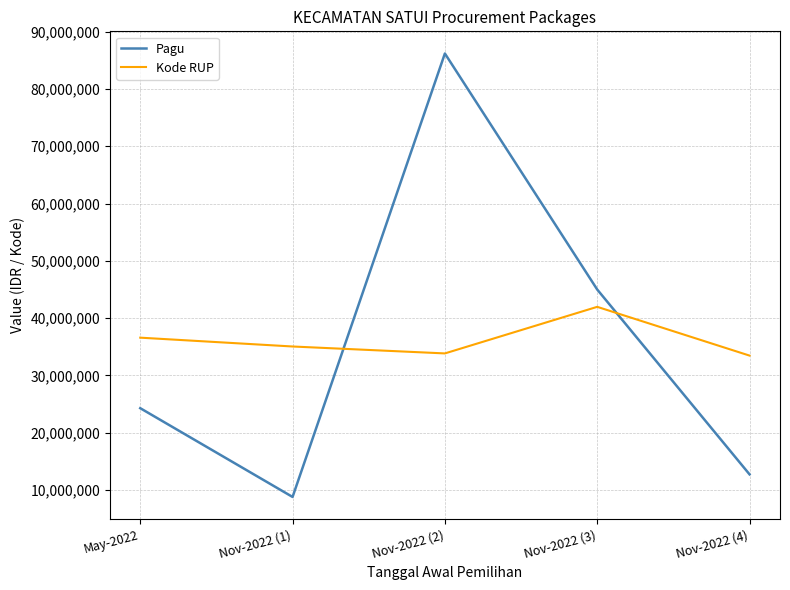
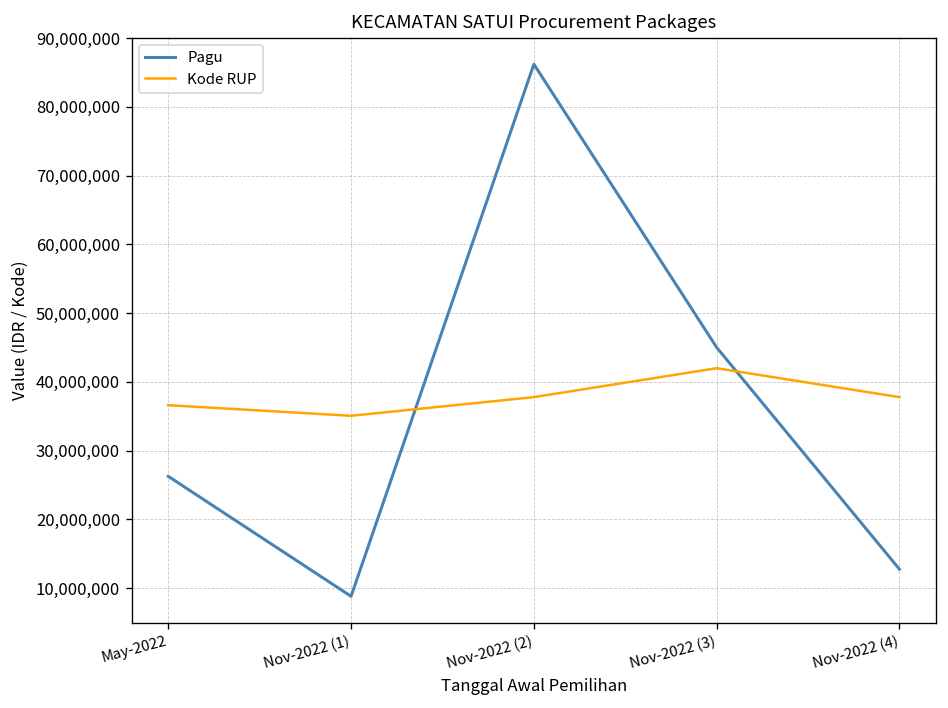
  {
    "Pagu": {
-     "May-2022": "24,000,000",
+     "May-2022": "26,000,000",
      "Nov-2022 (1)": "9,000,000",
      "Nov-2022 (2)": "86,000,000",
      "Nov-2022 (3)": "45,000,000",
      "Nov-2022 (4)": "13,000,000"
    },
    "Kode RUP": {
      "May-2022": "37,000,000",
      "Nov-2022 (1)": "35,000,000",
-     "Nov-2022 (2)": "34,000,000",
+     "Nov-2022 (2)": "38,000,000",
      "Nov-2022 (3)": "42,000,000",
-     "Nov-2022 (4)": "33,000,000"
+     "Nov-2022 (4)": "38,000,000"
    }
  }
